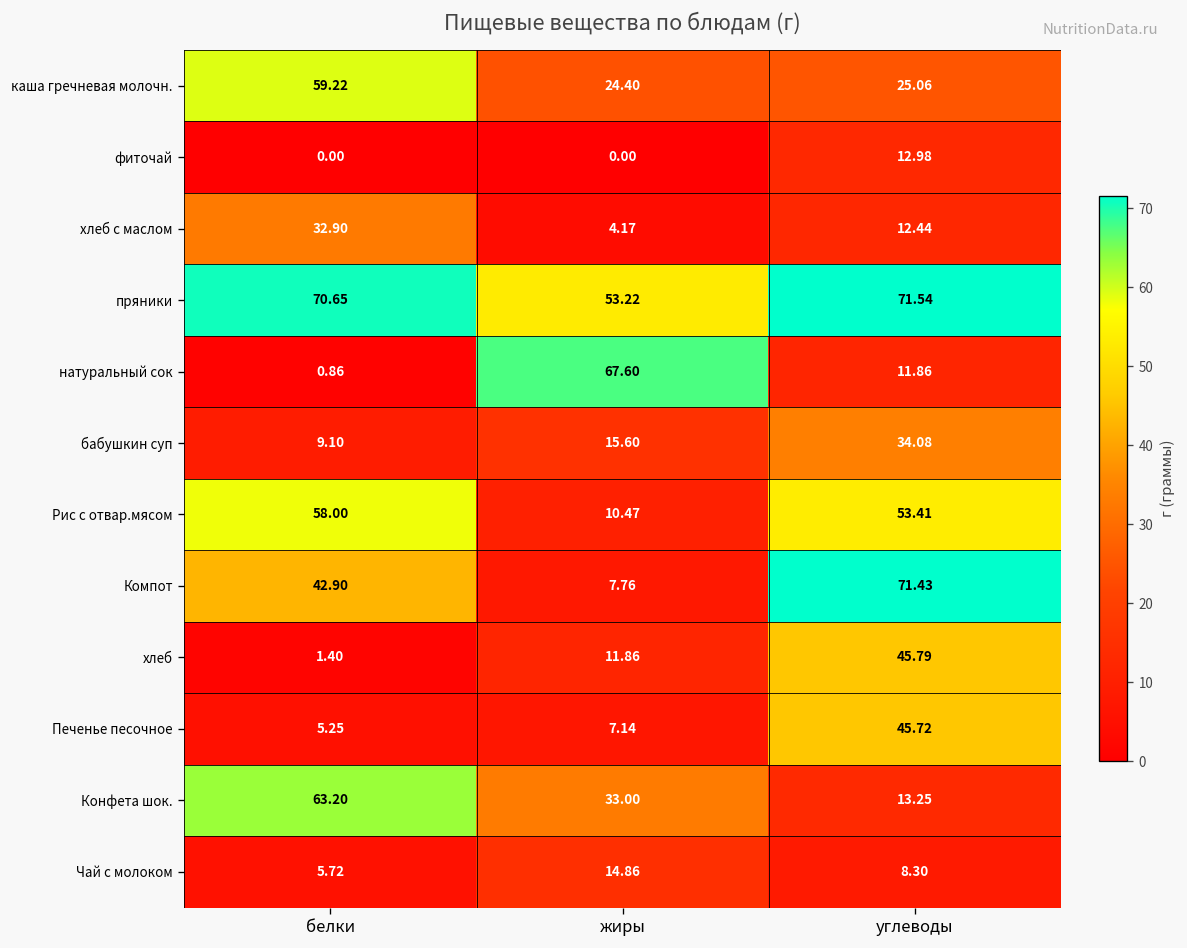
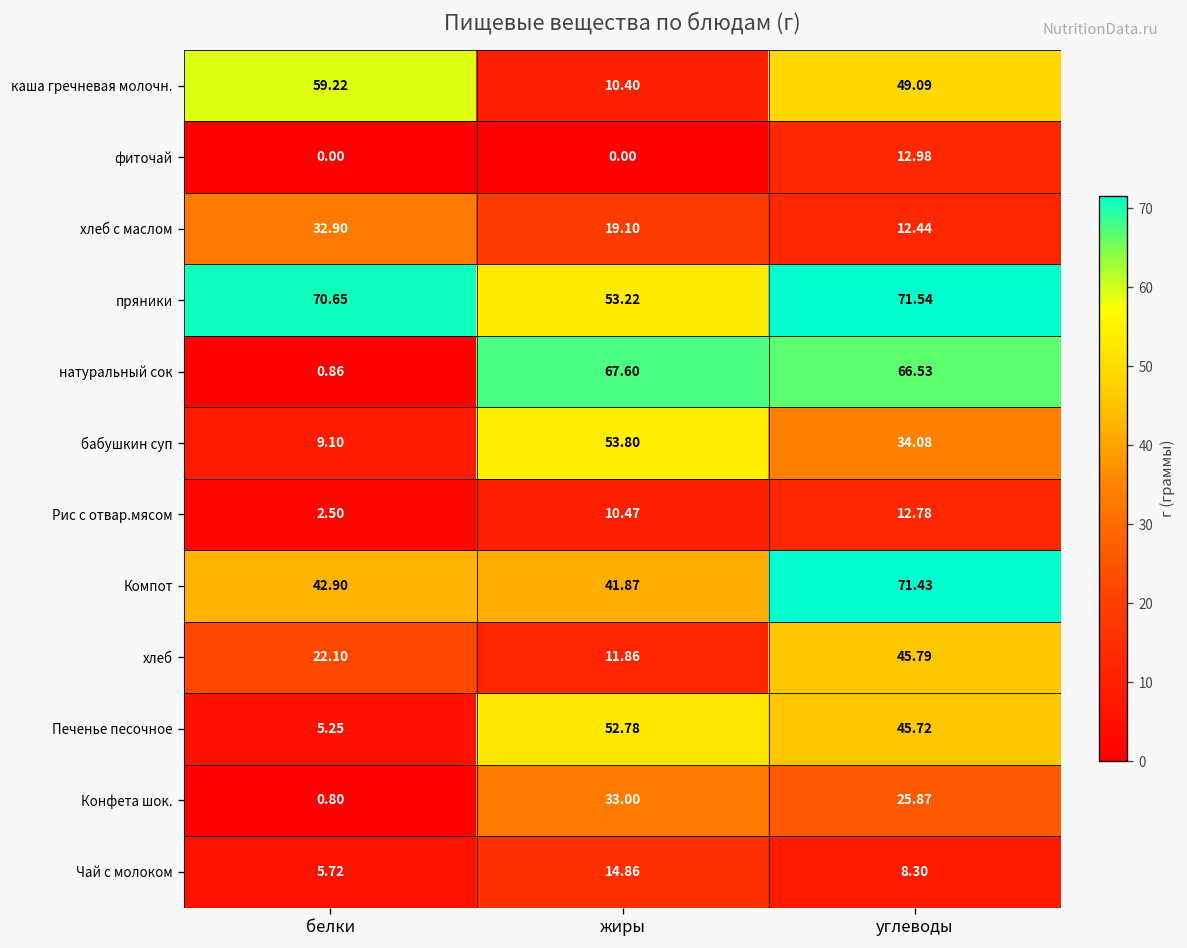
  {
    "каша гречневая молочн.": {
      "белки": 59.22,
-     "жиры": 24.40,
-     "углеводы": 25.06
+     "жиры": 10.40,
+     "углеводы": 49.09
    },
    "фиточай": {
      "белки": 0.00,
      "жиры": 0.00,
      "углеводы": 12.98
    },
    "хлеб с маслом": {
      "белки": 32.90,
-     "жиры": 4.17,
+     "жиры": 19.10,
      "углеводы": 12.44
    },
    "пряники": {
      "белки": 70.65,
      "жиры": 53.22,
      "углеводы": 71.54
    },
    "натуральный сок": {
      "белки": 0.86,
      "жиры": 67.60,
-     "углеводы": 11.86
+     "углеводы": 66.53
    },
    "бабушкин суп": {
      "белки": 9.10,
-     "жиры": 15.60,
+     "жиры": 53.80,
      "углеводы": 34.08
    },
    "Рис с отвар.мясом": {
-     "белки": 58.00,
+     "белки": 2.50,
      "жиры": 10.47,
-     "углеводы": 53.41
+     "углеводы": 12.78
    },
    "Компот": {
      "белки": 42.90,
-     "жиры": 7.76,
+     "жиры": 41.87,
      "углеводы": 71.43
    },
    "хлеб": {
-     "белки": 1.40,
+     "белки": 22.10,
      "жиры": 11.86,
      "углеводы": 45.79
    },
    "Печенье песочное": {
      "белки": 5.25,
-     "жиры": 7.14,
+     "жиры": 52.78,
      "углеводы": 45.72
    },
    "Конфета шок.": {
-     "белки": 63.20,
+     "белки": 0.80,
      "жиры": 33.00,
-     "углеводы": 13.25
+     "углеводы": 25.87
    },
    "Чай с молоком": {
      "белки": 5.72,
      "жиры": 14.86,
      "углеводы": 8.30
    }
  }
